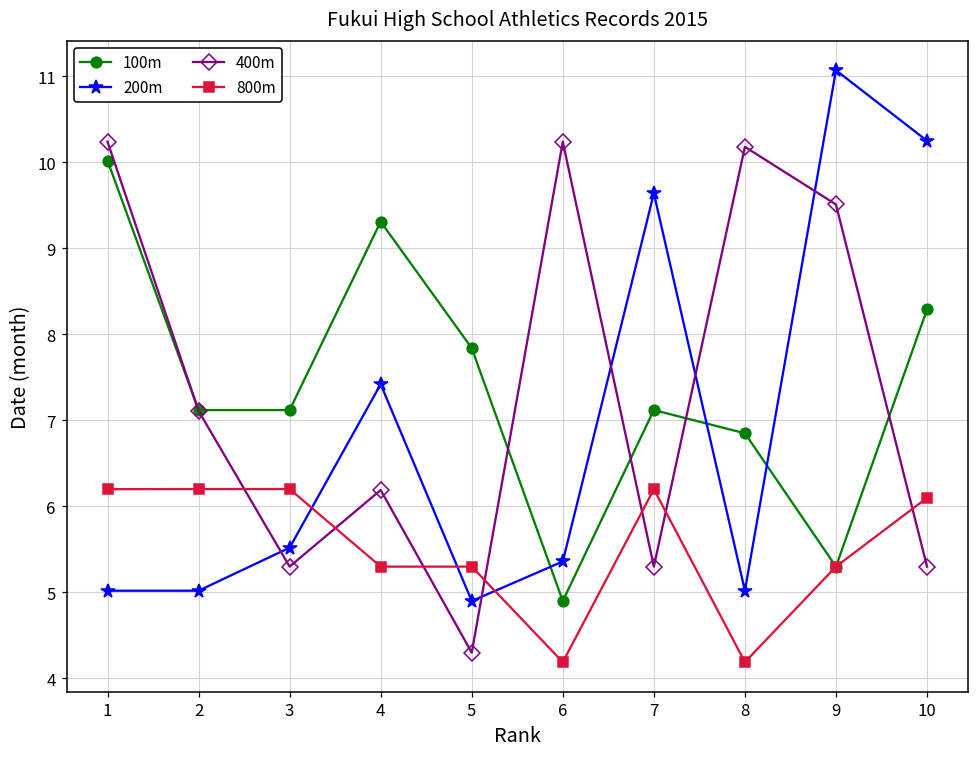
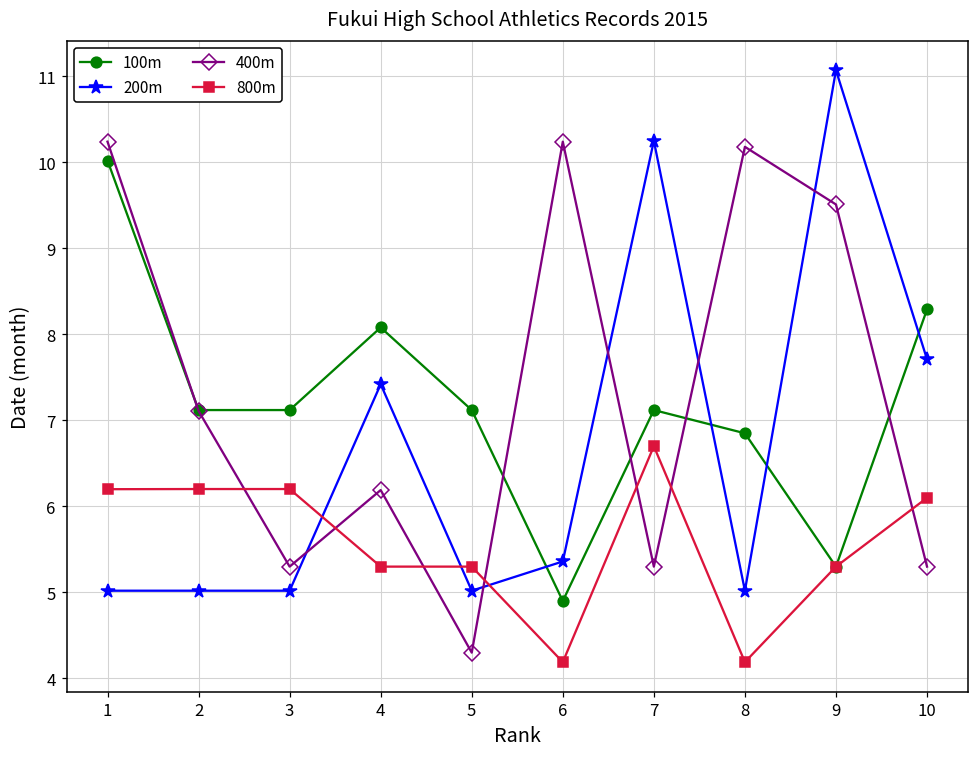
  {
    "100m": {
      "1": 10.0,
      "3": 7.1,
-     "4": 9.3,
-     "5": 7.8,
+     "4": 8.1,
+     "5": 7.1,
      "6": 4.9,
      "7": 7.1,
      "8": 6.9,
      "10": 8.3
    },
    "200m": {
      "1": 5.0,
      "2": 5.0,
-     "3": 5.5,
+     "3": 5.0,
      "4": 7.4,
-     "5": 4.9,
+     "5": 5.0,
      "6": 5.4,
-     "7": 9.6,
+     "7": 10.3,
      "8": 5.0,
      "9": 11.1,
-     "10": 10.3
+     "10": 7.7
    },
    "400m": {
      "1": 10.2,
      "3": 5.3,
      "4": 6.2,
      "5": 4.3,
      "6": 10.2,
      "7": 5.3,
      "8": 10.2,
      "9": 9.5,
      "10": 5.3
    },
    "800m": {
      "1": 6.2,
      "2": 6.2,
      "3": 6.2,
      "4": 5.3,
      "5": 5.3,
      "6": 4.2,
-     "7": 6.2,
+     "7": 6.7,
      "8": 4.2,
      "10": 6.1
    }
  }
